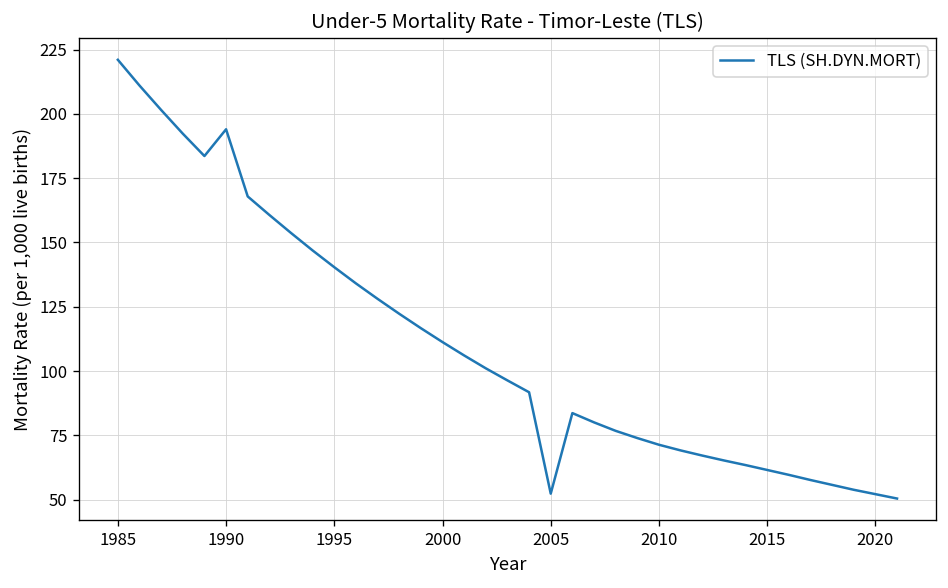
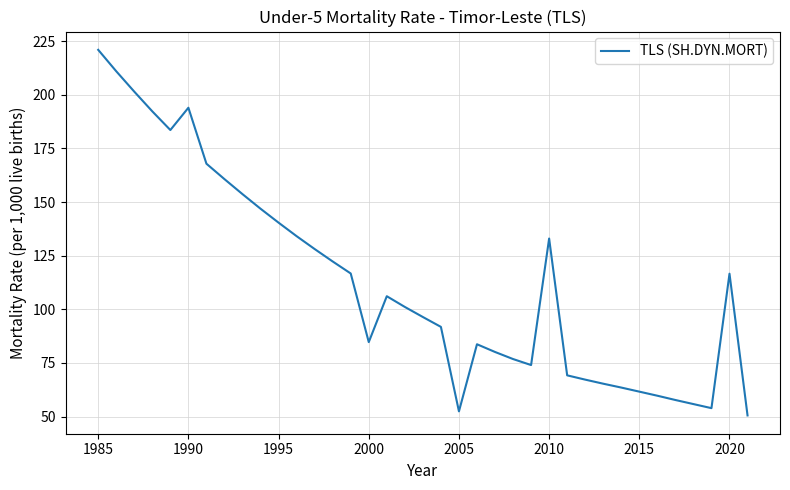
  {
    "1985": 221,
    "1990": 194,
    "1995": 140,
-   "2000": 111,
+   "2000": 85,
    "2005": 52,
-   "2010": 71,
+   "2010": 133,
    "2015": 62,
-   "2020": 52
+   "2020": 117
  }
